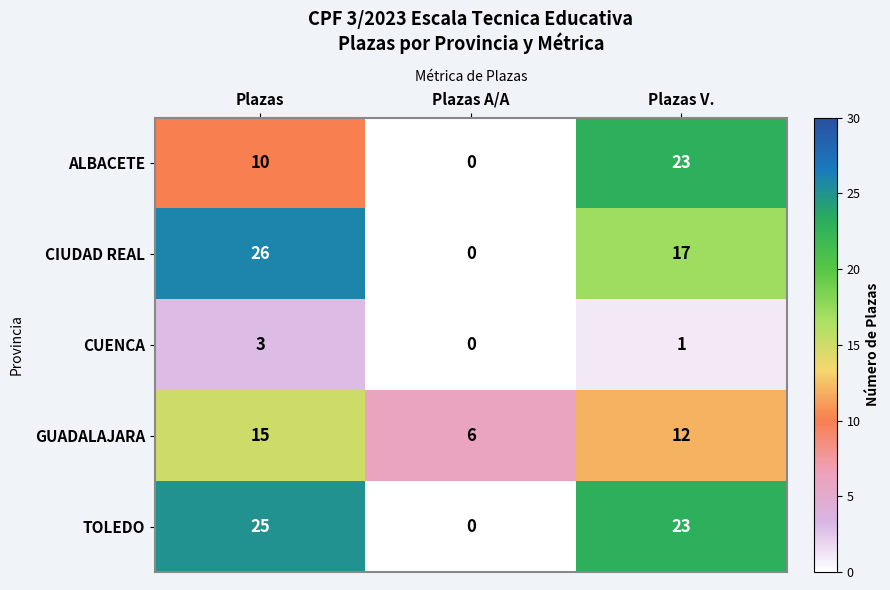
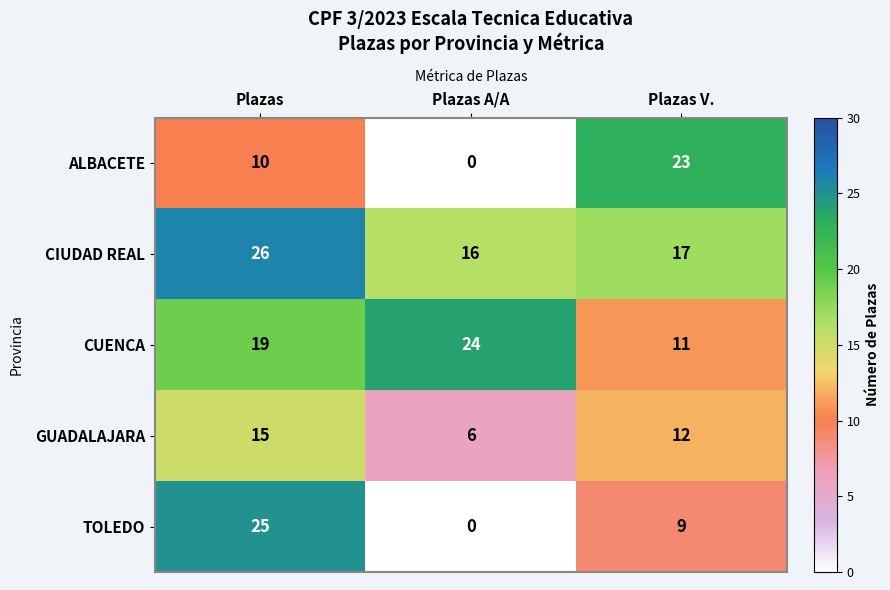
  {
    "ALBACETE": {
      "Plazas": 10,
      "Plazas A/A": 0,
      "Plazas V.": 23
    },
    "CIUDAD REAL": {
      "Plazas": 26,
-     "Plazas A/A": 0,
+     "Plazas A/A": 16,
      "Plazas V.": 17
    },
    "CUENCA": {
-     "Plazas": 3,
-     "Plazas A/A": 0,
-     "Plazas V.": 1
+     "Plazas": 19,
+     "Plazas A/A": 24,
+     "Plazas V.": 11
    },
    "GUADALAJARA": {
      "Plazas": 15,
      "Plazas A/A": 6,
      "Plazas V.": 12
    },
    "TOLEDO": {
      "Plazas": 25,
      "Plazas A/A": 0,
-     "Plazas V.": 23
+     "Plazas V.": 9
    }
  }
